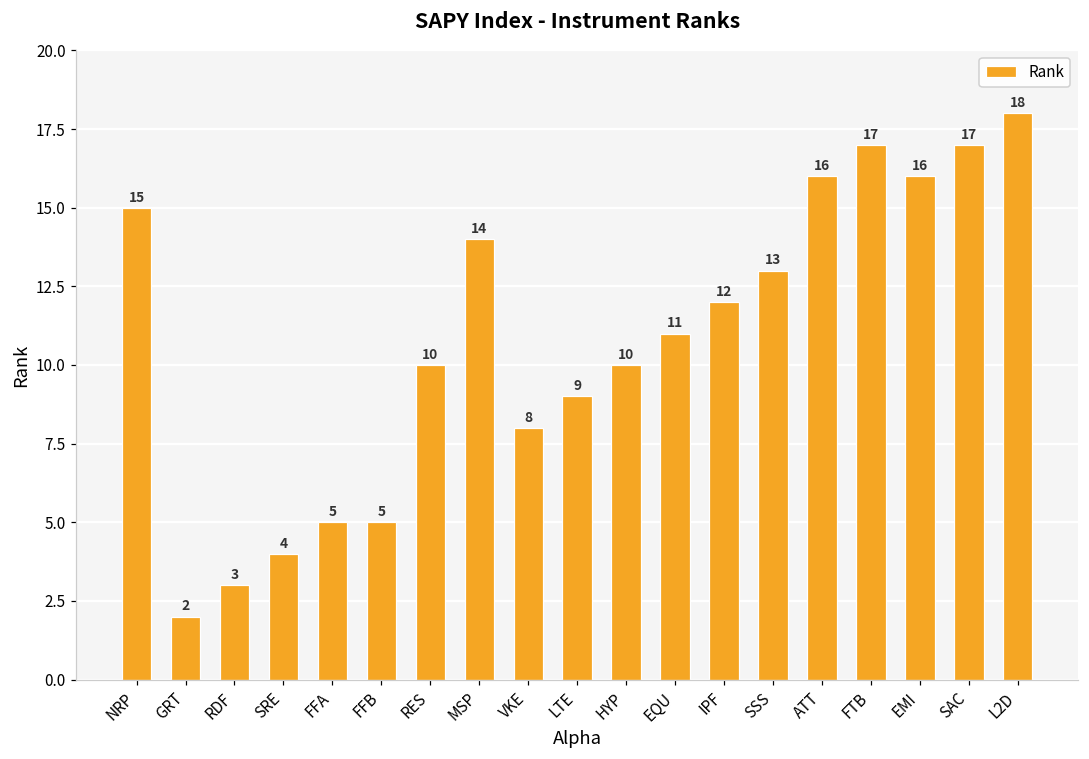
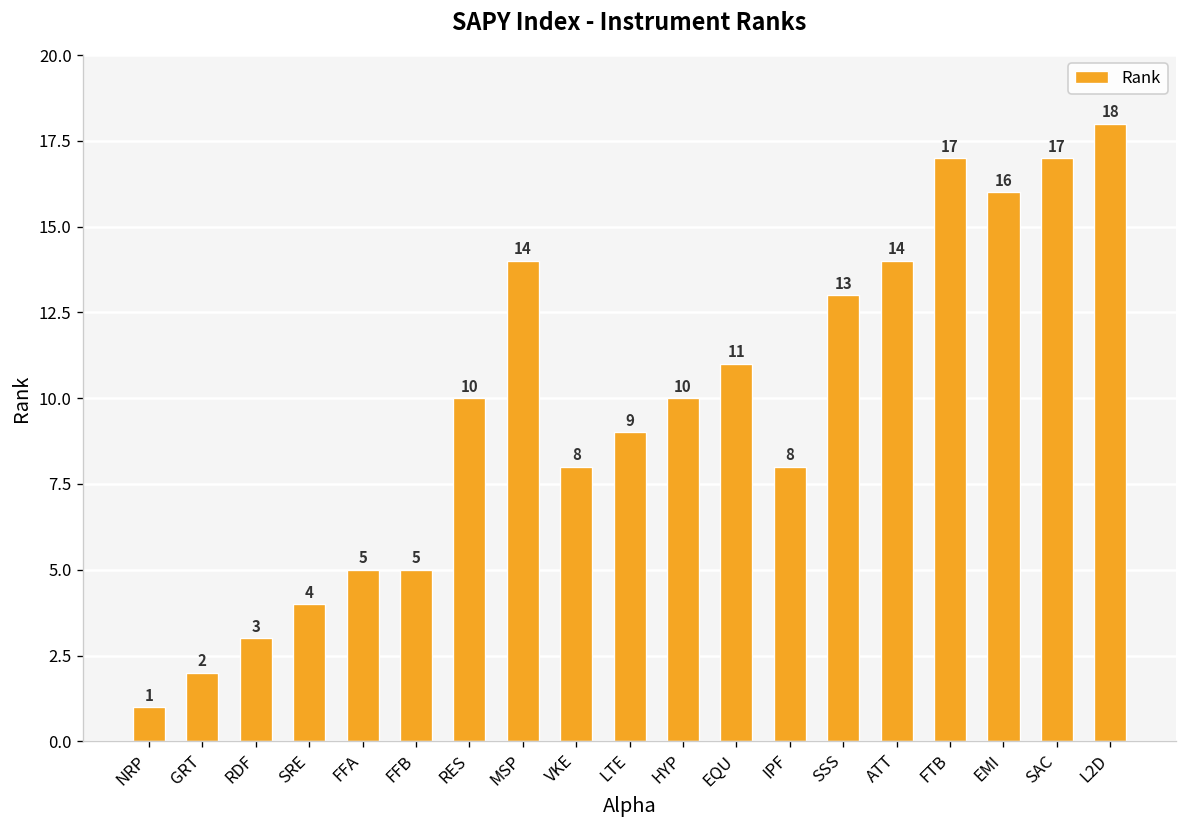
  {
-   "NRP": 15,
+   "NRP": 1,
    "GRT": 2,
    "RDF": 3,
    "SRE": 4,
    "FFA": 5,
    "FFB": 5,
    "RES": 10,
    "MSP": 14,
    "VKE": 8,
    "LTE": 9,
    "HYP": 10,
    "EQU": 11,
-   "IPF": 12,
+   "IPF": 8,
    "SSS": 13,
-   "ATT": 16,
+   "ATT": 14,
    "FTB": 17,
    "EMI": 16,
    "SAC": 17,
    "L2D": 18
  }
